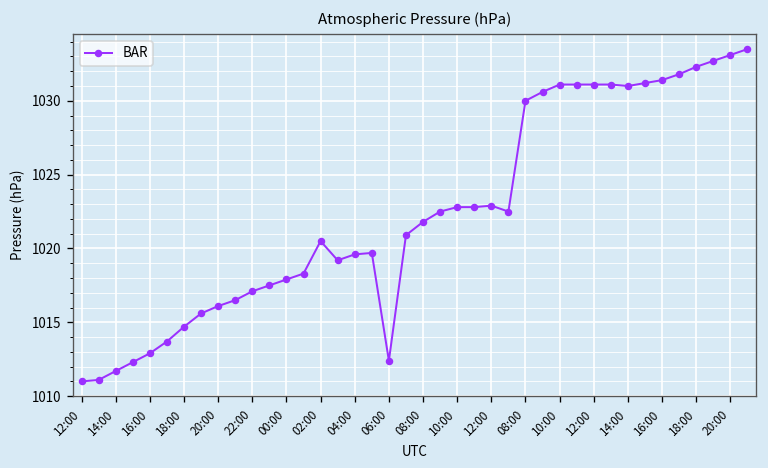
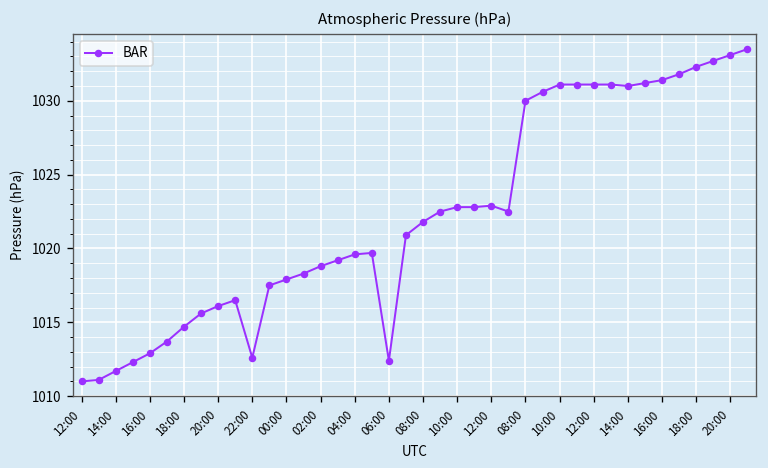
  {
-   "22:00": 1017.1,
+   "22:00": 1012.6,
    "00:00": 1017.9,
-   "02:00": 1020.5,
+   "02:00": 1018.8,
    "04:00": 1019.6,
    "06:00": 1012.4
  }
